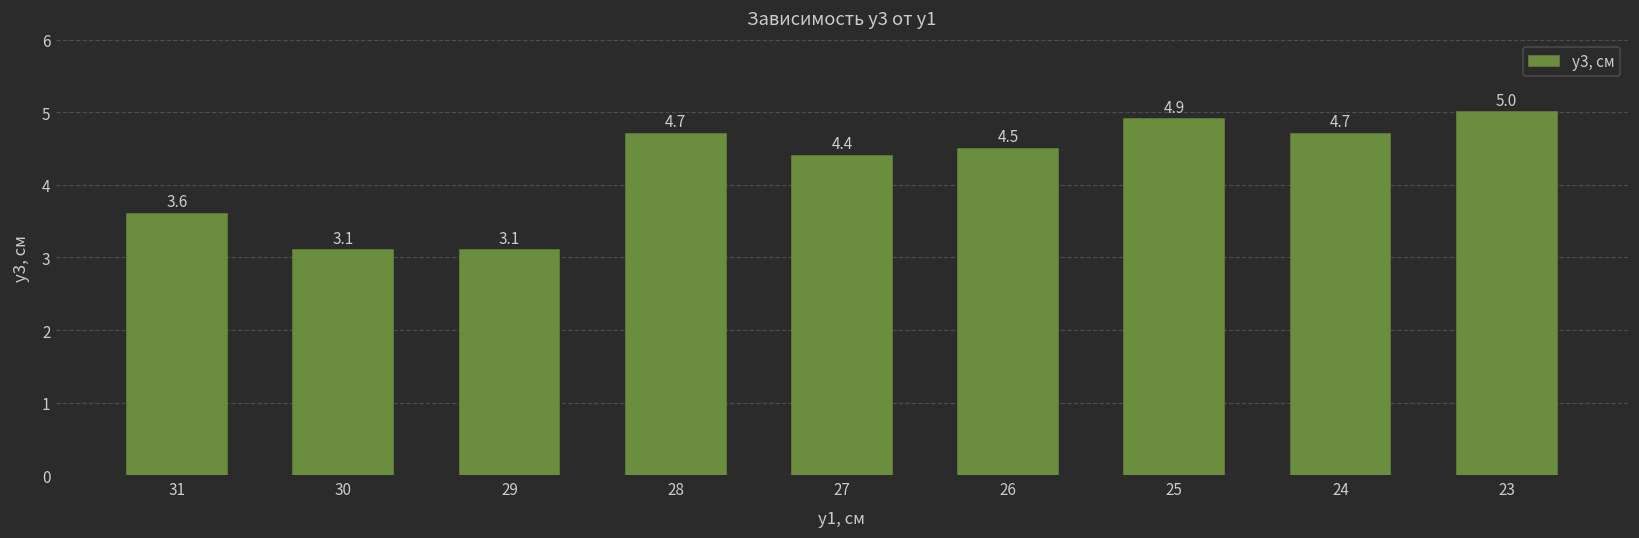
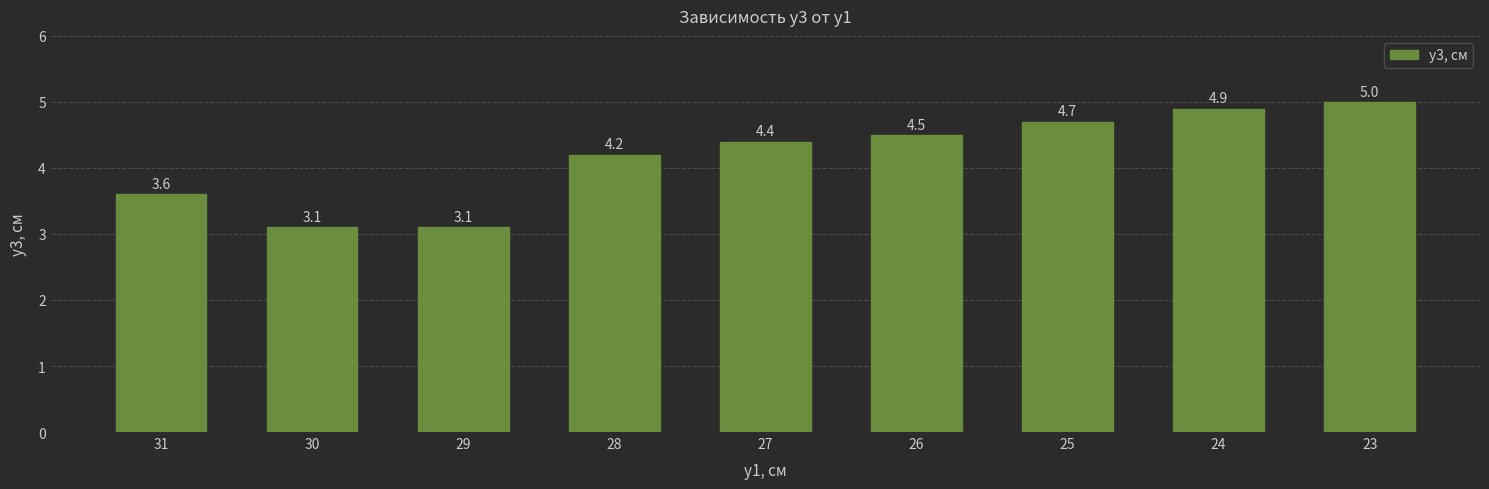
  {
    "31": 3.6,
    "30": 3.1,
    "29": 3.1,
-   "28": 4.7,
+   "28": 4.2,
    "27": 4.4,
    "26": 4.5,
-   "25": 4.9,
-   "24": 4.7,
+   "25": 4.7,
+   "24": 4.9,
    "23": 5.0
  }
